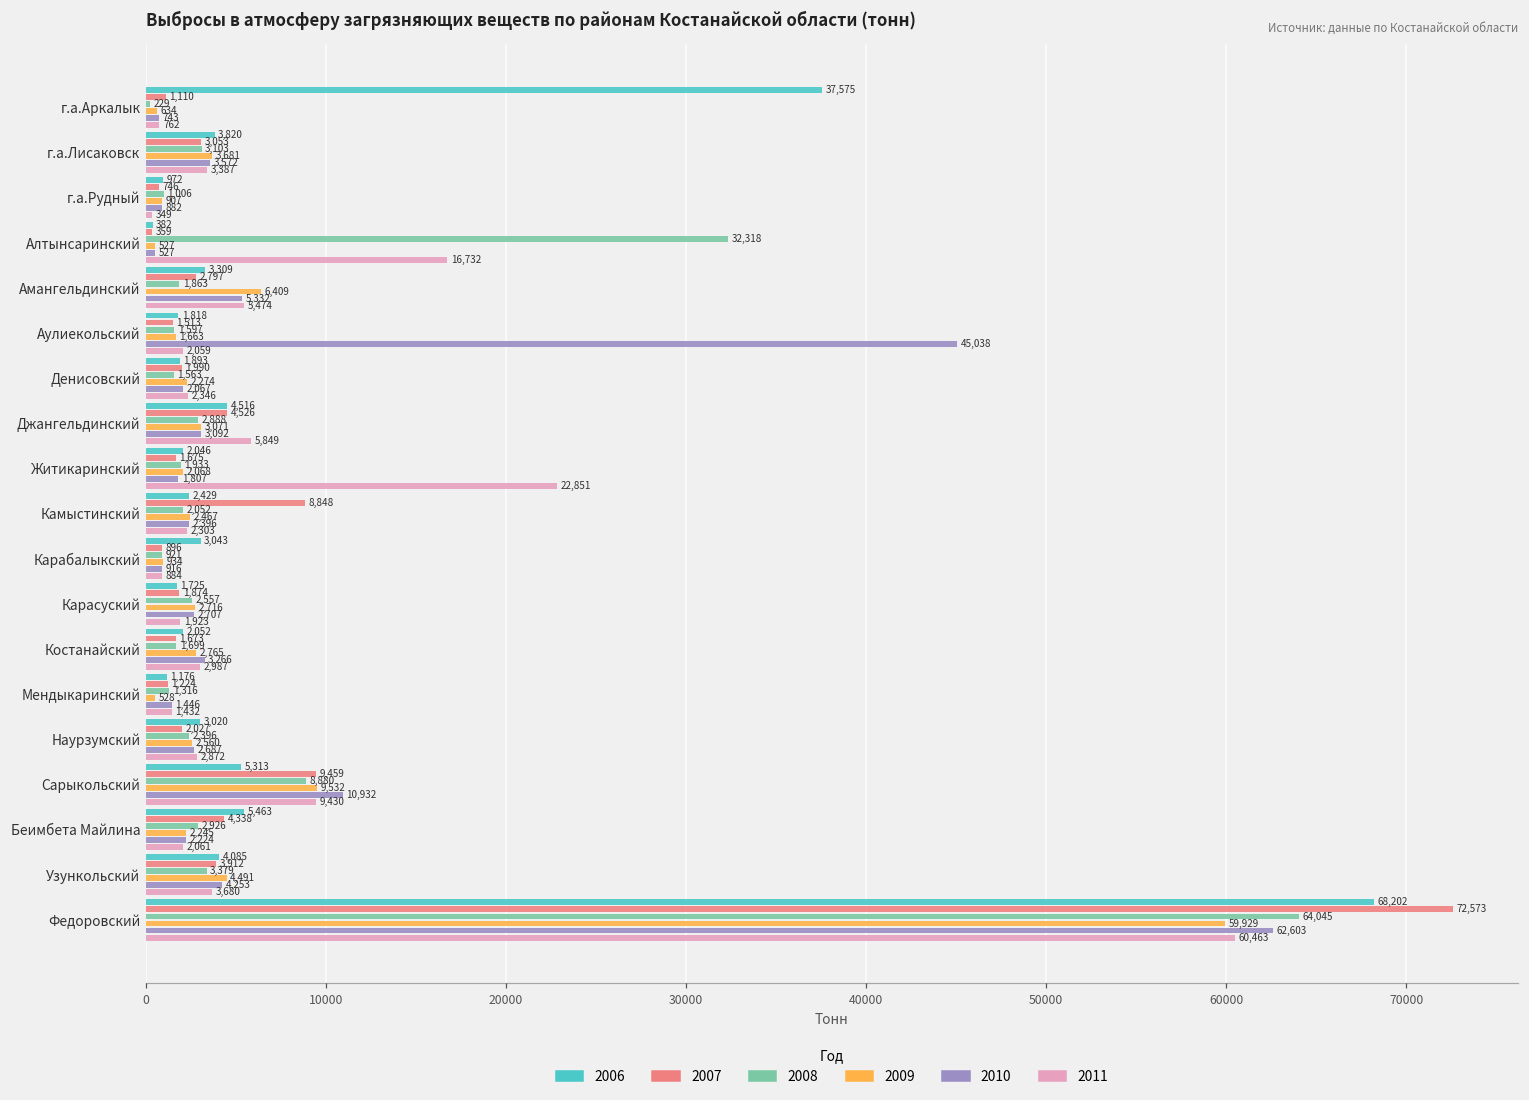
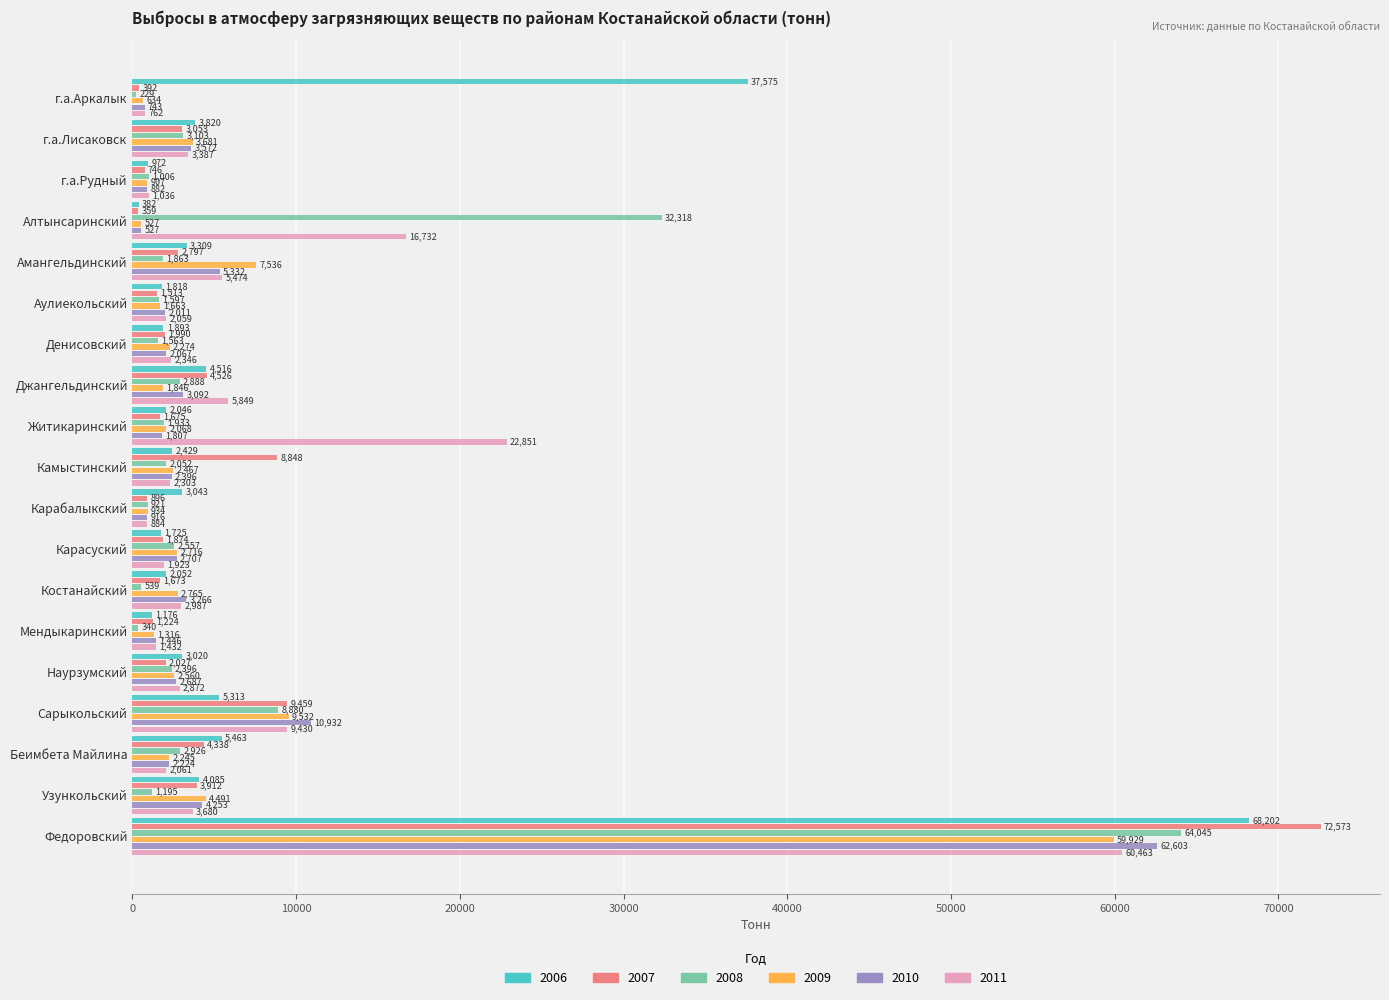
  {
    "2006": {
      "г.а.Аркалык": "37,575",
      "г.а.Лисаковск": "3,820",
      "Камыстинский": "2,429",
      "Карабалыкский": "3,043",
      "Наурзумский": "3,020",
      "Сарыкольский": "5,313",
      "Беимбета Майлина": "5,463",
      "Федоровский": "68,202"
    },
    "2007": {
-     "г.а.Аркалык": "1,110",
+     "г.а.Аркалык": "392",
      "Камыстинский": "8,848",
      "Беимбета Майлина": "4,338",
      "Федоровский": "72,573"
    },
    "2008": {
      "Алтынсаринский": "32,318",
      "Амангельдинский": "1,863",
      "Джангельдинский": "2,888",
-     "Костанайский": "1,699",
-     "Мендыкаринский": "1,316",
+     "Костанайский": "539",
+     "Мендыкаринский": "340",
      "Беимбета Майлина": "2,926",
-     "Узункольский": "3,379",
+     "Узункольский": "1,195",
      "Федоровский": "64,045"
    },
    "2009": {
-     "Амангельдинский": "6,409",
-     "Джангельдинский": "3,071",
-     "Мендыкаринский": "528",
+     "Амангельдинский": "7,536",
+     "Джангельдинский": "1,846",
+     "Мендыкаринский": "1,316",
      "Федоровский": "59,929"
    },
    "2010": {
-     "Аулиекольский": "45,038",
+     "Аулиекольский": "2,011",
      "Джангельдинский": "3,092",
      "Сарыкольский": "10,932",
      "Федоровский": "62,603"
    },
    "2011": {
-     "г.а.Рудный": "349",
+     "г.а.Рудный": "1,036",
      "Алтынсаринский": "16,732",
      "Джангельдинский": "5,849",
      "Житикаринский": "22,851",
      "Карасуский": "1,923",
      "Сарыкольский": "9,430",
      "Федоровский": "60,463"
    }
  }
